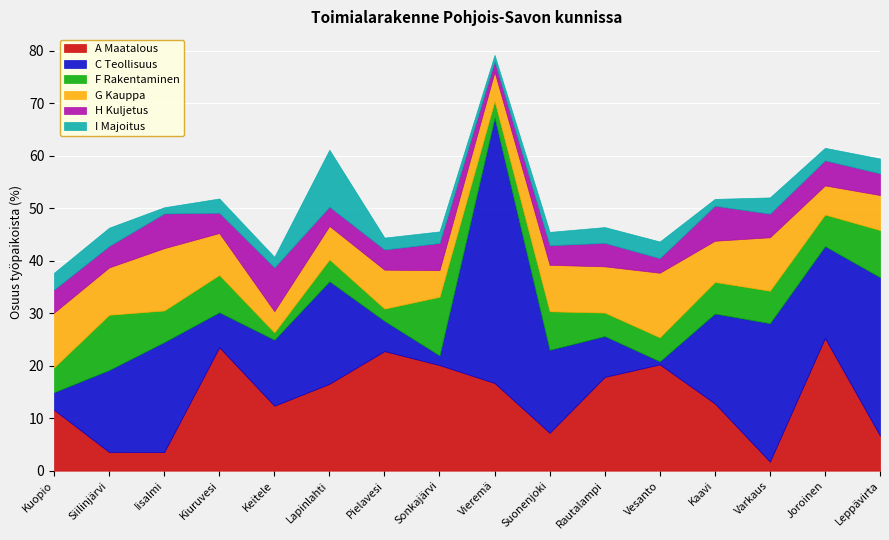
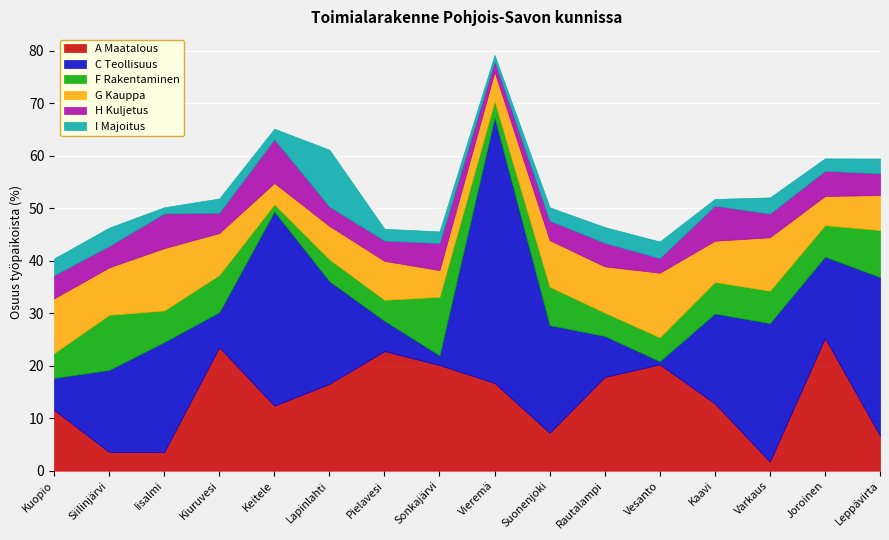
  {
    "A Maatalous": {
      "Kuopio": 12,
      "Siilinjärvi": 4,
      "Iisalmi": 4,
      "Kiuruvesi": 24,
      "Keitele": 12,
      "Lapinlahti": 17,
      "Pielavesi": 23,
      "Sonkajärvi": 20,
      "Vieremä": 17,
      "Suonenjoki": 7,
      "Rautalampi": 18,
      "Vesanto": 20,
      "Kaavi": 13,
      "Varkaus": 2,
      "Joroinen": 25,
      "Leppävirta": 7
    },
    "C Teollisuus": {
-     "Kuopio": 3,
+     "Kuopio": 6,
      "Siilinjärvi": 16,
      "Iisalmi": 21,
      "Kiuruvesi": 7,
-     "Keitele": 13,
+     "Keitele": 37,
      "Lapinlahti": 20,
      "Pielavesi": 6,
      "Sonkajärvi": 2,
      "Vieremä": 51,
-     "Suonenjoki": 16,
+     "Suonenjoki": 21,
      "Rautalampi": 8,
      "Vesanto": 1,
      "Kaavi": 17,
      "Varkaus": 26,
-     "Joroinen": 18,
+     "Joroinen": 15,
      "Leppävirta": 30
    },
    "F Rakentaminen": {
      "Kuopio": 5,
      "Siilinjärvi": 11,
      "Iisalmi": 6,
      "Kiuruvesi": 7,
      "Keitele": 1,
      "Lapinlahti": 4,
-     "Pielavesi": 2,
+     "Pielavesi": 4,
      "Sonkajärvi": 11,
      "Vieremä": 3,
      "Suonenjoki": 7,
      "Rautalampi": 4,
      "Vesanto": 5,
      "Kaavi": 6,
      "Varkaus": 6,
      "Joroinen": 6,
      "Leppävirta": 9
    },
    "G Kauppa": {
      "Kuopio": 10,
      "Siilinjärvi": 9,
      "Iisalmi": 12,
      "Kiuruvesi": 8,
      "Keitele": 4,
      "Lapinlahti": 6,
      "Pielavesi": 7,
      "Sonkajärvi": 5,
      "Vieremä": 6,
      "Suonenjoki": 9,
      "Rautalampi": 9,
      "Vesanto": 12,
      "Kaavi": 8,
      "Varkaus": 10,
      "Joroinen": 6,
      "Leppävirta": 7
    },
    "H Kuljetus": {
      "Kuopio": 4,
      "Siilinjärvi": 4,
      "Iisalmi": 7,
      "Kiuruvesi": 4,
      "Keitele": 8,
      "Lapinlahti": 4,
      "Pielavesi": 4,
      "Sonkajärvi": 5,
      "Vieremä": 2,
      "Suonenjoki": 4,
      "Rautalampi": 4,
      "Vesanto": 3,
      "Kaavi": 7,
      "Varkaus": 4,
      "Joroinen": 5,
      "Leppävirta": 4
    },
    "I Majoitus": {
      "Kuopio": 3,
      "Siilinjärvi": 4,
      "Iisalmi": 1,
      "Kiuruvesi": 3,
      "Keitele": 2,
      "Lapinlahti": 11,
      "Pielavesi": 2,
      "Sonkajärvi": 2,
      "Vieremä": 1,
      "Suonenjoki": 3,
      "Rautalampi": 3,
      "Vesanto": 3,
      "Kaavi": 1,
      "Varkaus": 3,
      "Joroinen": 2,
      "Leppävirta": 3
    }
  }
